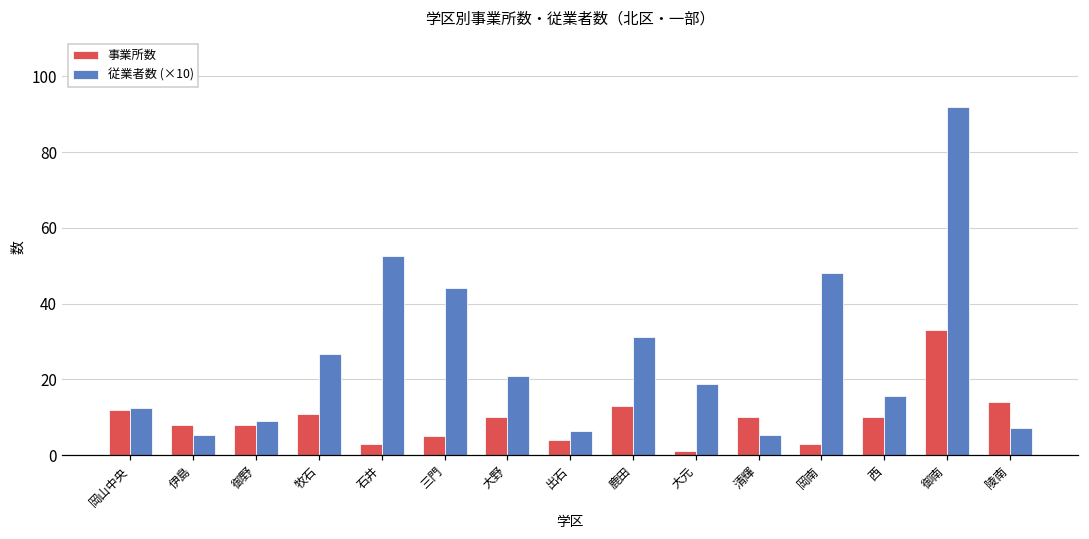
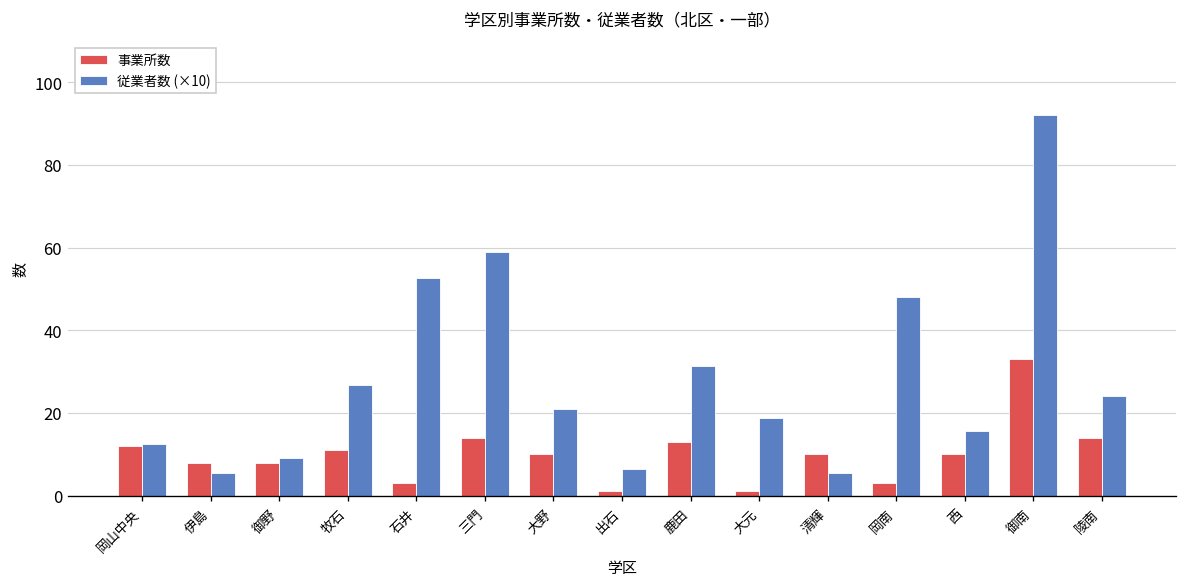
  {
    "事業所数": {
      "岡山中央": 12,
      "伊島": 8,
      "御野": 8,
      "牧石": 11,
      "石井": 3,
-     "三門": 5,
+     "三門": 14,
      "大野": 10,
-     "出石": 4,
+     "出石": 1,
      "鹿田": 13,
      "大元": 1,
      "清輝": 10,
      "岡南": 3,
      "西": 10,
      "御南": 33,
      "陵南": 14
    },
    "従業者数 (×10)": {
      "岡山中央": 12,
      "伊島": 5,
      "御野": 9,
      "牧石": 27,
      "石井": 53,
-     "三門": 44,
+     "三門": 59,
      "大野": 21,
      "出石": 7,
      "鹿田": 31,
      "大元": 19,
      "清輝": 5,
      "岡南": 48,
      "西": 16,
      "御南": 92,
-     "陵南": 7
+     "陵南": 24
    }
  }
